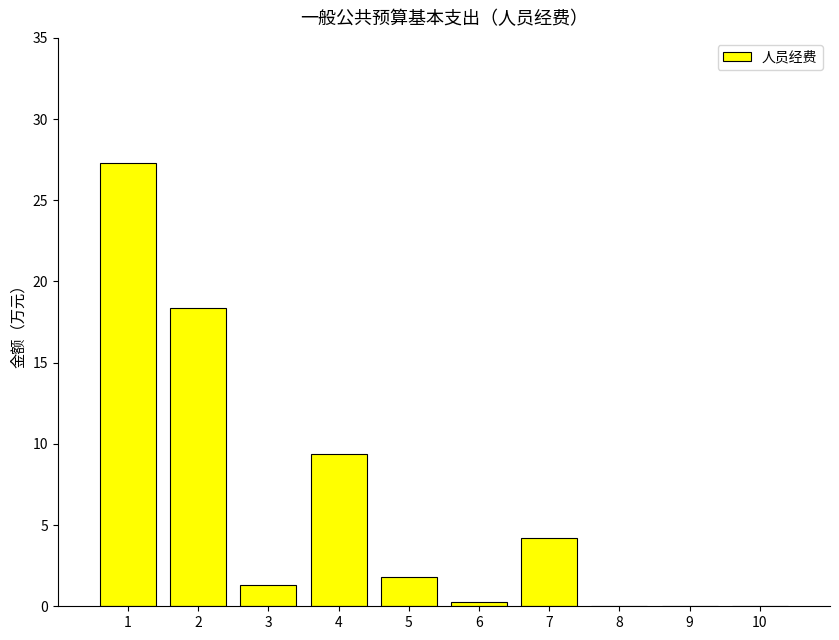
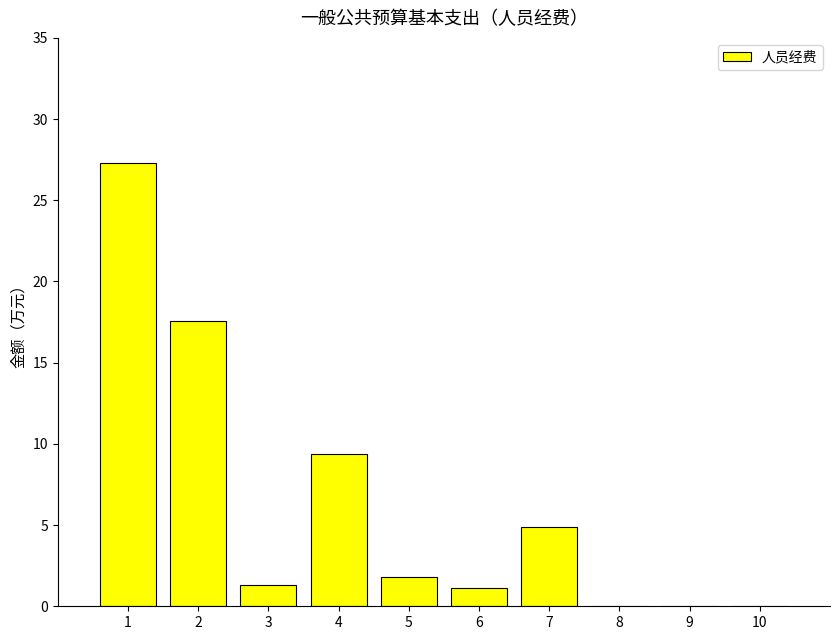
  {
    "1": 27.3,
-   "2": 18.4,
+   "2": 17.6,
    "3": 1.3,
    "4": 9.4,
    "5": 1.8,
-   "6": 0.3,
-   "7": 4.2,
+   "6": 1.1,
+   "7": 4.9,
    "8": 0.0,
    "9": 0.0,
    "10": 0.0
  }
